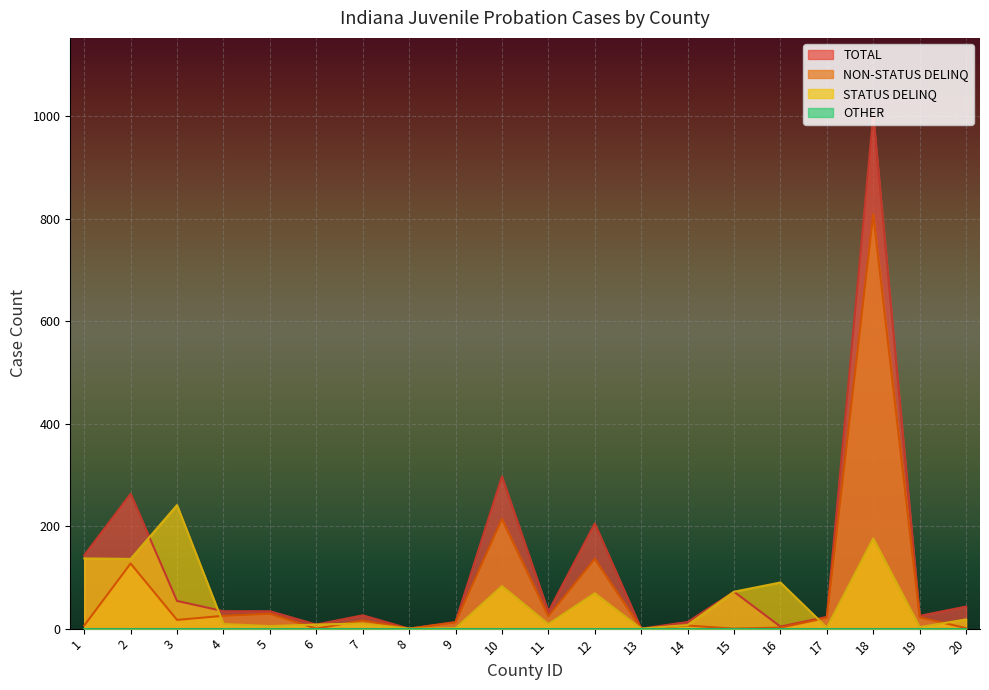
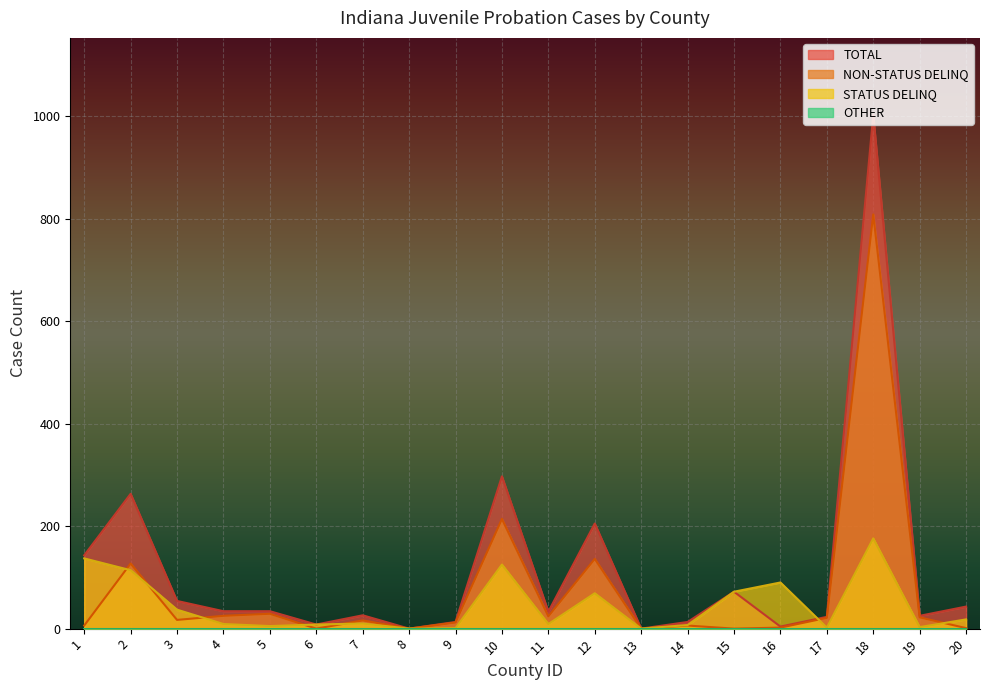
  {
    "STATUS DELINQ": {
      "1": 140,
-     "2": 140,
-     "3": 240,
+     "2": 110,
+     "3": 40,
      "4": 10,
      "7": 10,
-     "10": 80,
+     "10": 130,
      "11": 10,
      "12": 70,
      "16": 90,
      "18": 180,
      "20": 20
    },
    "OTHER": {
      "1": 0,
      "2": 0,
      "3": 0,
      "4": 0,
      "7": 0,
      "10": 0,
      "11": 0,
      "12": 0,
      "14": 0,
      "18": 0
    }
  }
